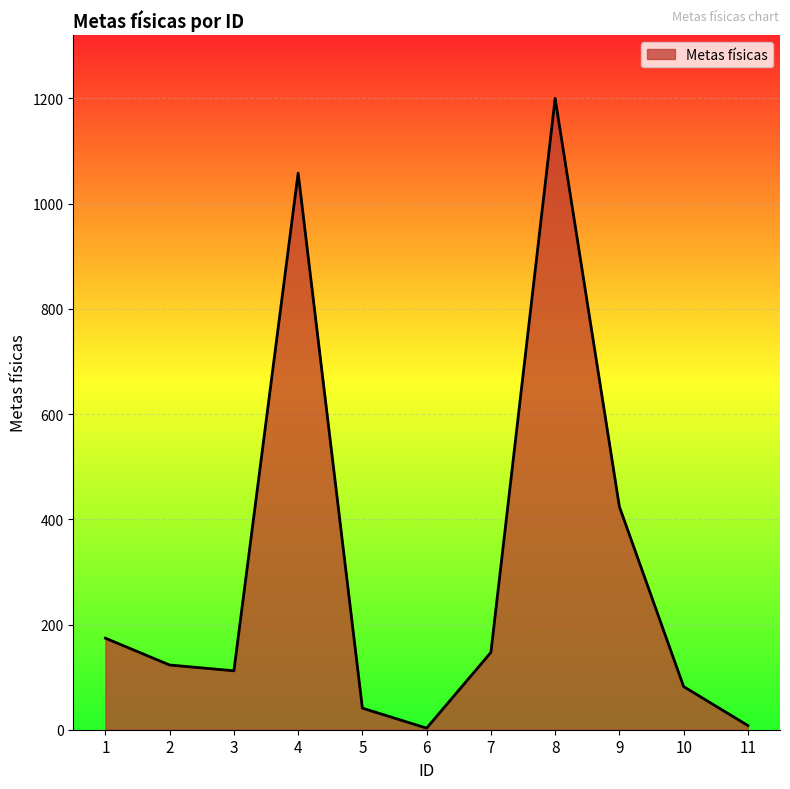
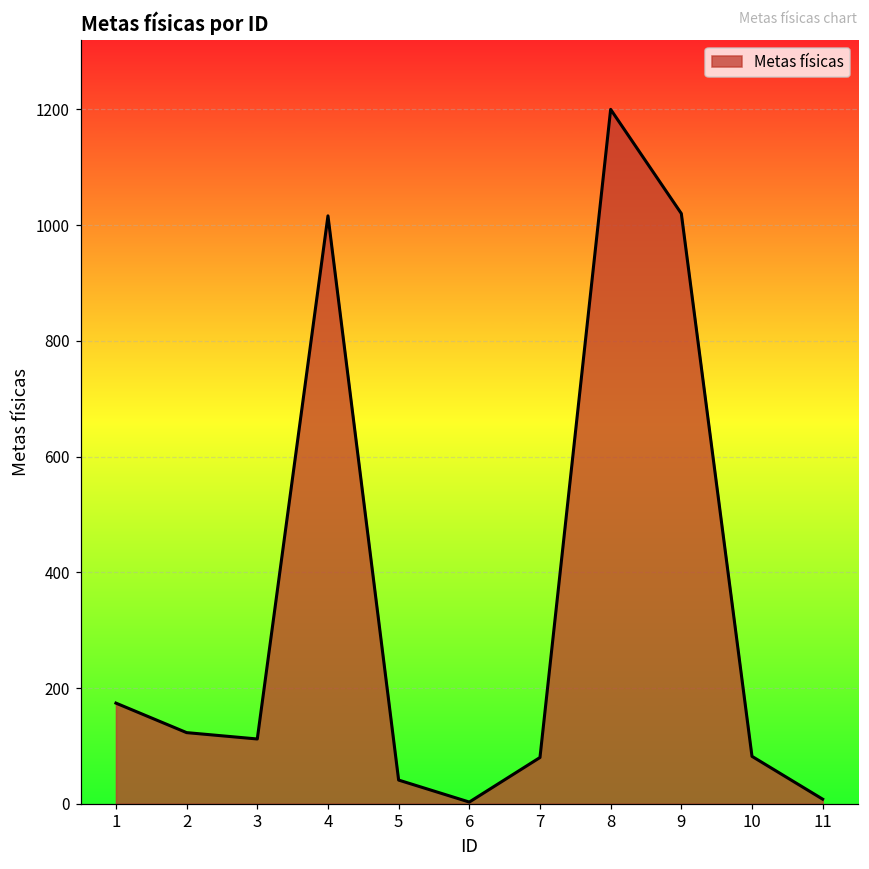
  {
    "1": 170,
    "2": 120,
    "3": 110,
-   "4": 1060,
+   "4": 1020,
    "5": 40,
    "6": 0,
-   "7": 150,
+   "7": 80,
    "8": 1200,
-   "9": 420,
+   "9": 1020,
    "10": 80,
    "11": 10
  }
